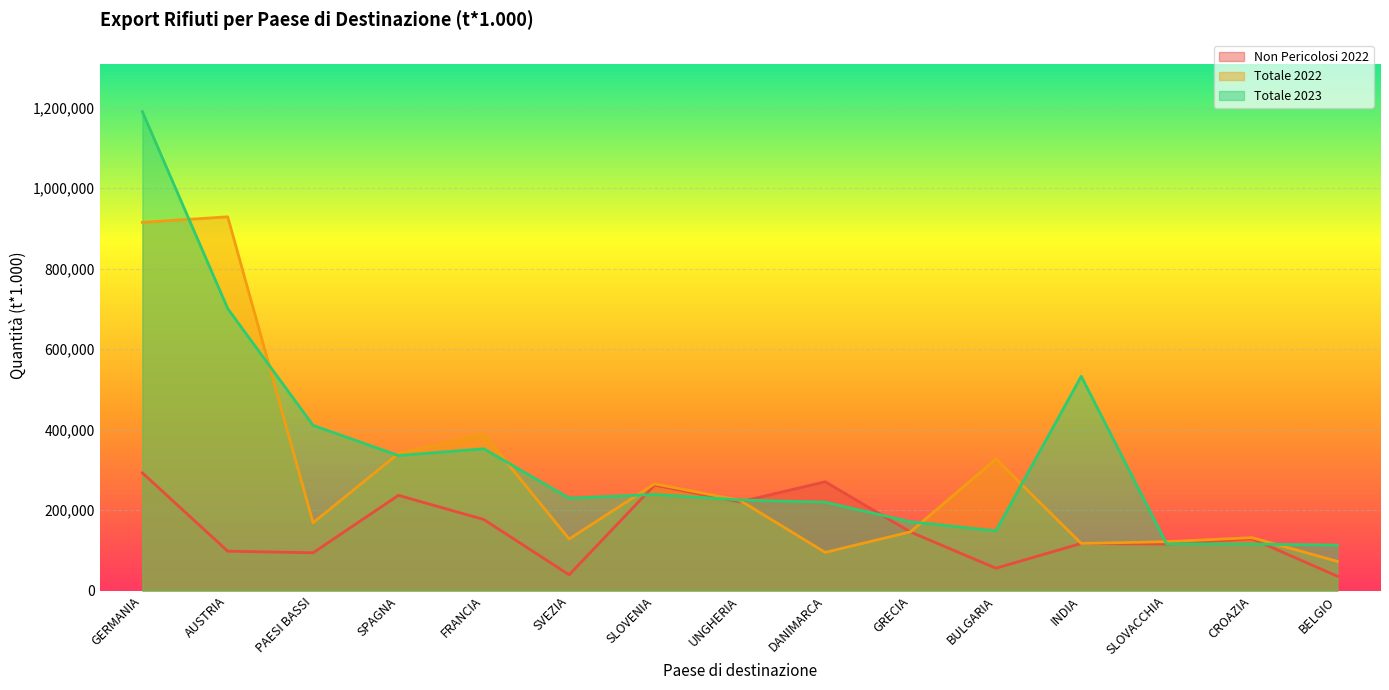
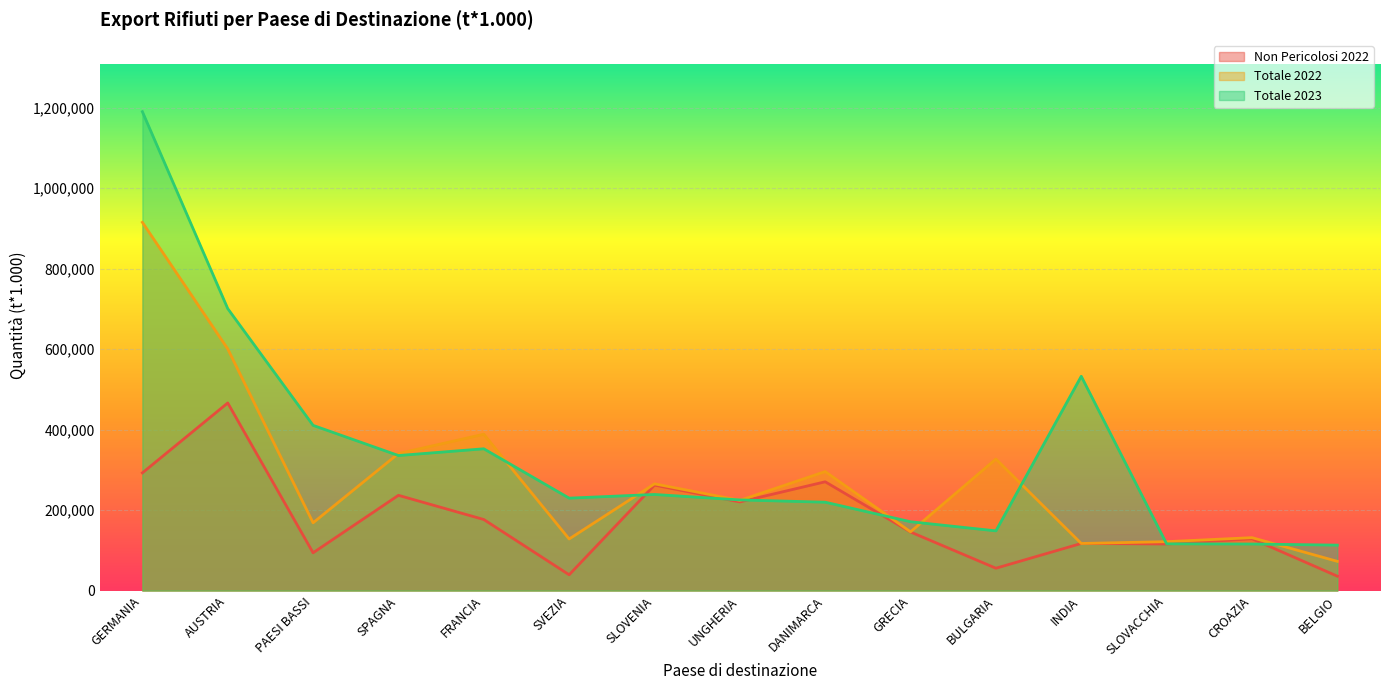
  {
    "Non Pericolosi 2022": {
      "GERMANIA": "290,000",
-     "AUSTRIA": "100,000",
+     "AUSTRIA": "470,000",
      "PAESI BASSI": "90,000",
      "SPAGNA": "240,000",
      "FRANCIA": "180,000",
      "SVEZIA": "40,000",
      "DANIMARCA": "270,000",
      "BULGARIA": "60,000",
      "BELGIO": "40,000"
    },
    "Totale 2022": {
      "GERMANIA": "910,000",
-     "AUSTRIA": "930,000",
+     "AUSTRIA": "600,000",
      "PAESI BASSI": "170,000",
      "FRANCIA": "390,000",
      "SVEZIA": "130,000",
-     "DANIMARCA": "90,000",
+     "DANIMARCA": "300,000",
      "BULGARIA": "330,000",
      "BELGIO": "70,000"
    },
    "Totale 2023": {
      "GERMANIA": "1,190,000",
      "AUSTRIA": "700,000",
      "PAESI BASSI": "410,000",
      "FRANCIA": "350,000",
      "SVEZIA": "230,000",
      "SLOVENIA": "240,000",
      "DANIMARCA": "220,000",
      "GRECIA": "170,000",
      "BULGARIA": "150,000",
      "INDIA": "530,000",
      "CROAZIA": "120,000",
      "BELGIO": "110,000"
    }
  }
